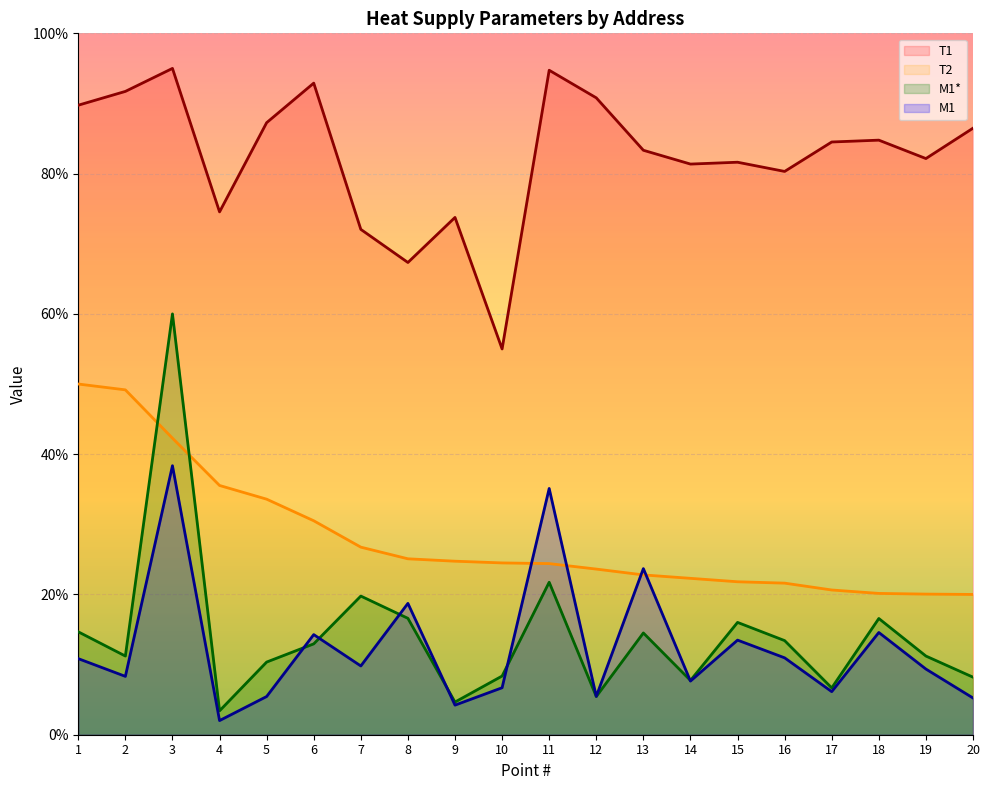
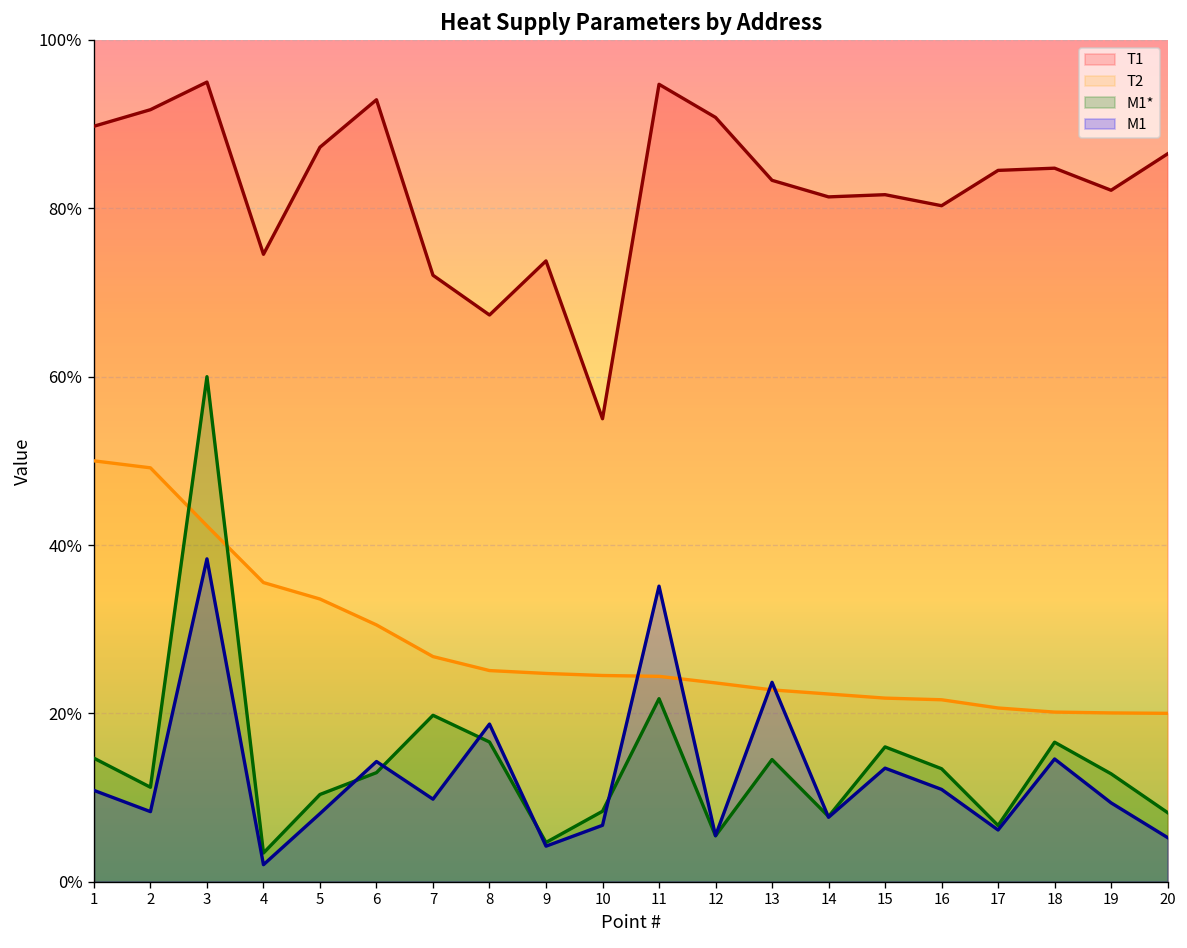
  {
    "M1*": {
      "1": "15%",
      "2": "11%",
      "3": "60%",
      "4": "3%",
      "5": "10%",
      "6": "13%",
      "7": "20%",
      "8": "17%",
      "9": "5%",
      "10": "8%",
      "11": "22%",
      "13": "15%",
      "15": "16%",
      "16": "13%",
      "17": "7%",
      "18": "17%",
-     "19": "11%",
+     "19": "13%",
      "20": "8%"
    },
    "M1": {
      "1": "11%",
      "2": "8%",
      "3": "38%",
      "4": "2%",
-     "5": "5%",
+     "5": "8%",
      "6": "14%",
      "7": "10%",
      "8": "19%",
      "9": "4%",
      "10": "7%",
      "11": "35%",
      "13": "24%",
      "15": "13%",
      "16": "11%",
      "17": "6%",
      "18": "15%",
      "19": "9%",
      "20": "5%"
    }
  }
